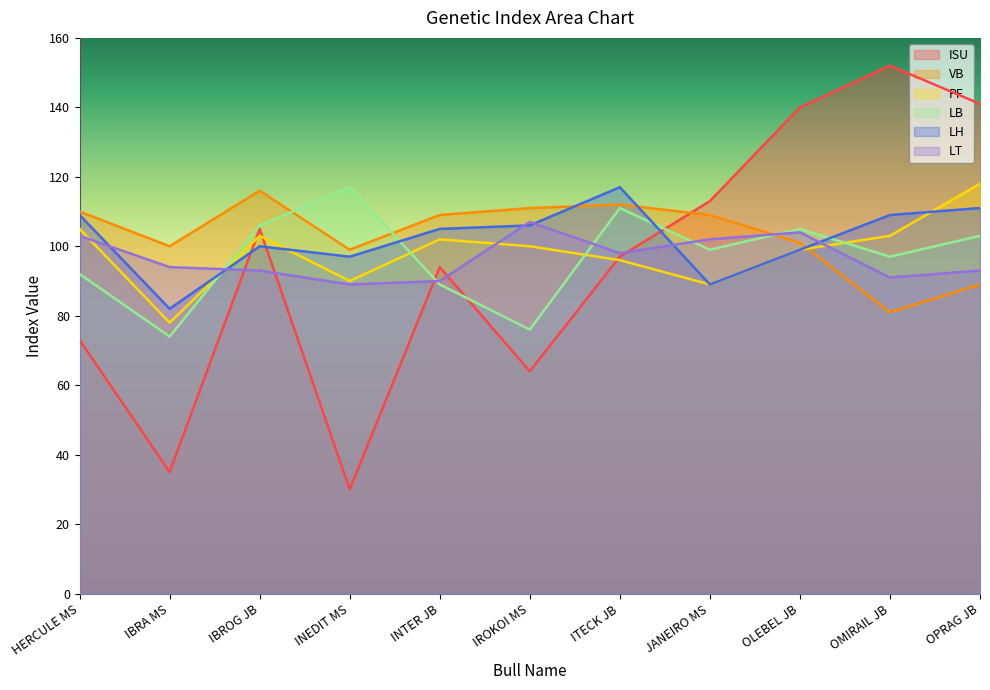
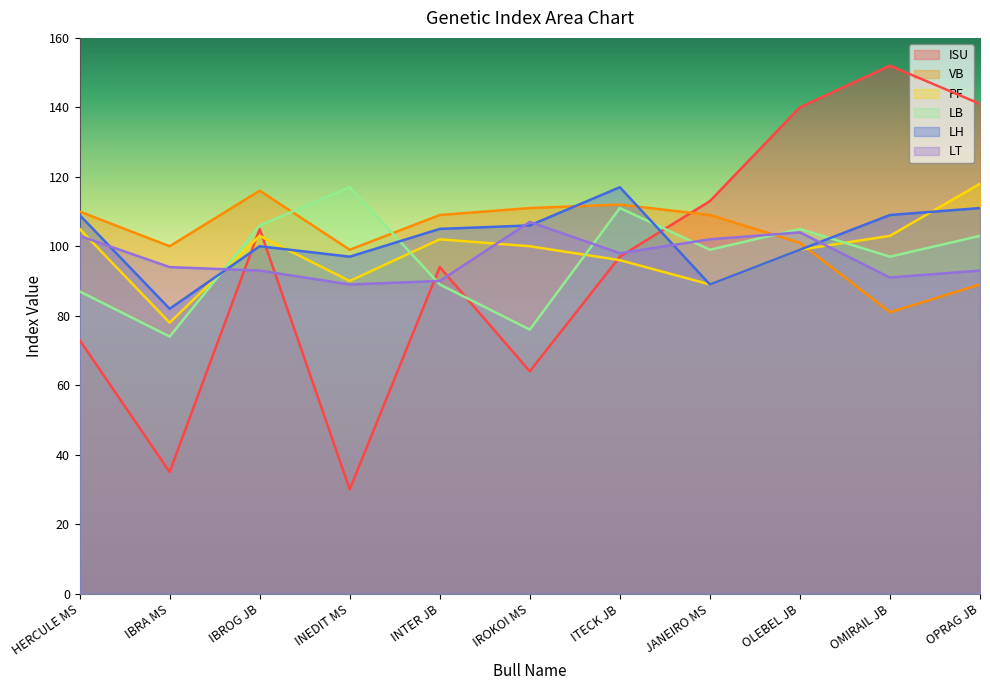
  {
    "LB": {
-     "HERCULE MS": 92,
+     "HERCULE MS": 87,
      "IBRA MS": 74,
      "IBROG JB": 106,
      "INEDIT MS": 117,
      "INTER JB": 89,
      "IROKOI MS": 76,
      "ITECK JB": 111,
      "JANEIRO MS": 99,
      "OLEBEL JB": 105,
      "OMIRAIL JB": 97,
      "OPRAG JB": 103
    }
  }
